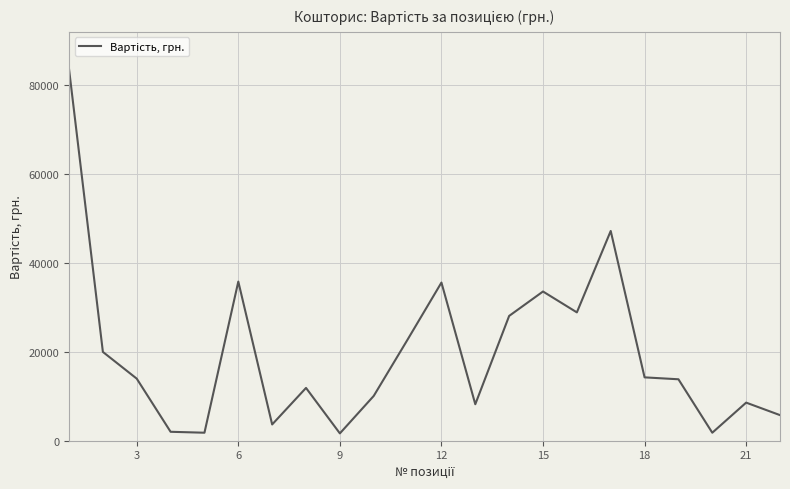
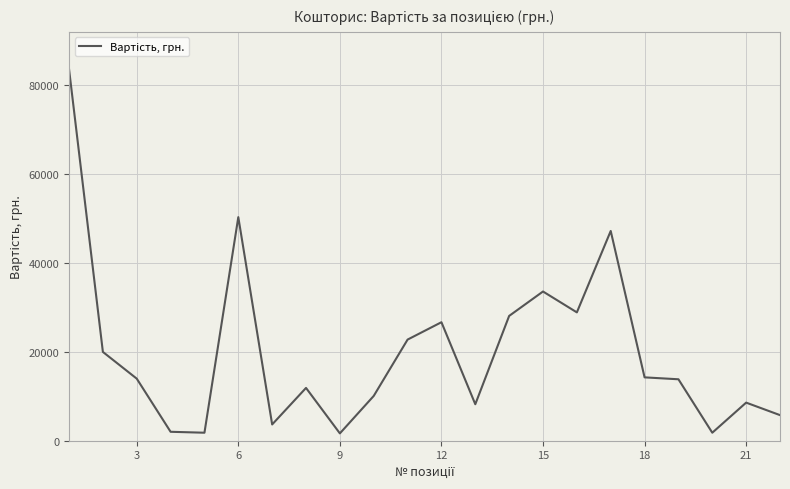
  {
    "3": 14000,
-   "6": 36000,
+   "6": 50000,
    "9": 2000,
-   "12": 36000,
+   "12": 27000,
    "15": 34000,
    "18": 14000,
    "21": 9000
  }
